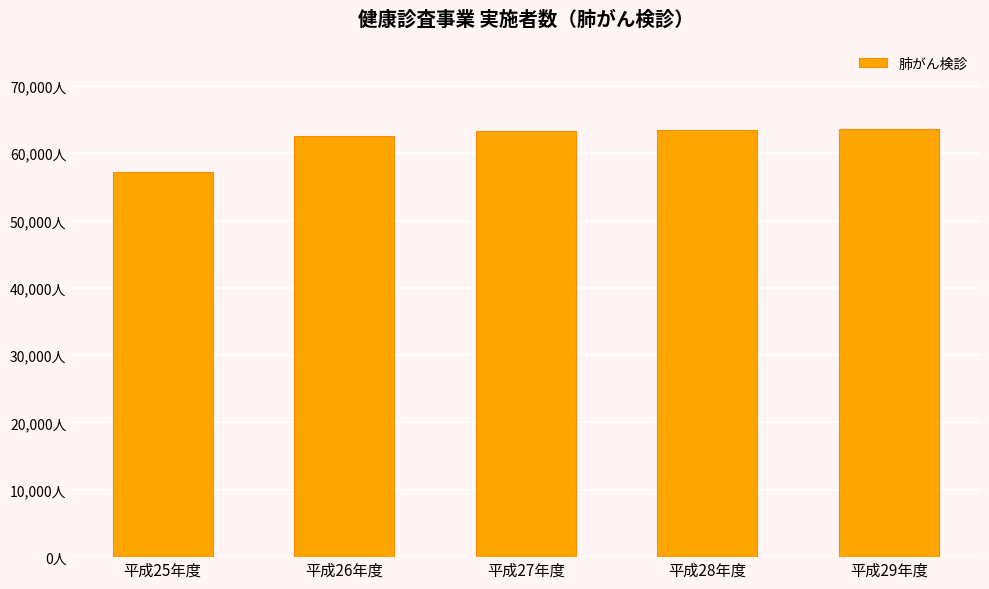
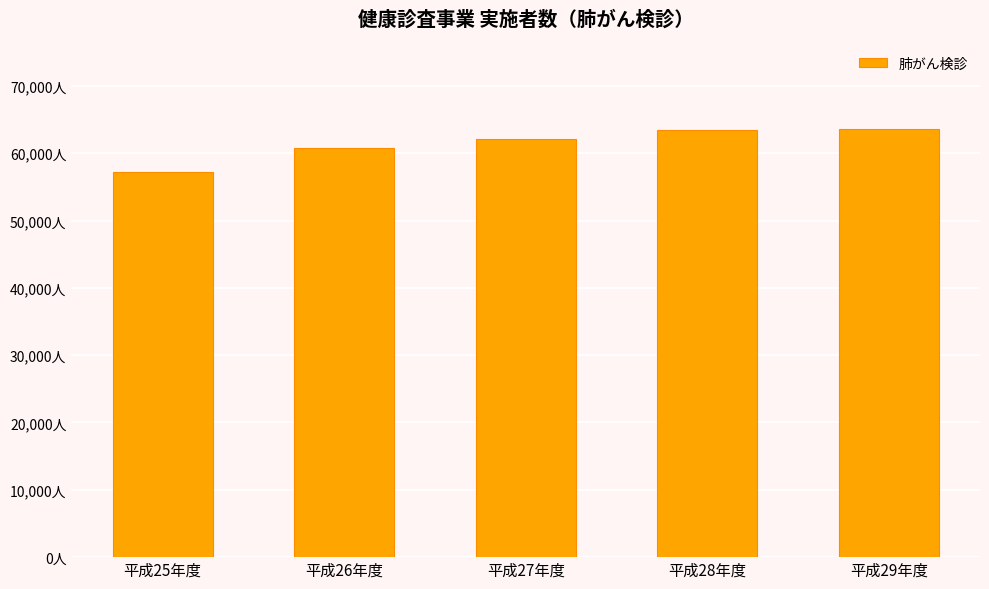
  {
    "平成25年度": "57,000人",
-   "平成26年度": "63,000人",
-   "平成27年度": "63,000人",
+   "平成26年度": "61,000人",
+   "平成27年度": "62,000人",
    "平成28年度": "63,000人",
    "平成29年度": "64,000人"
  }
